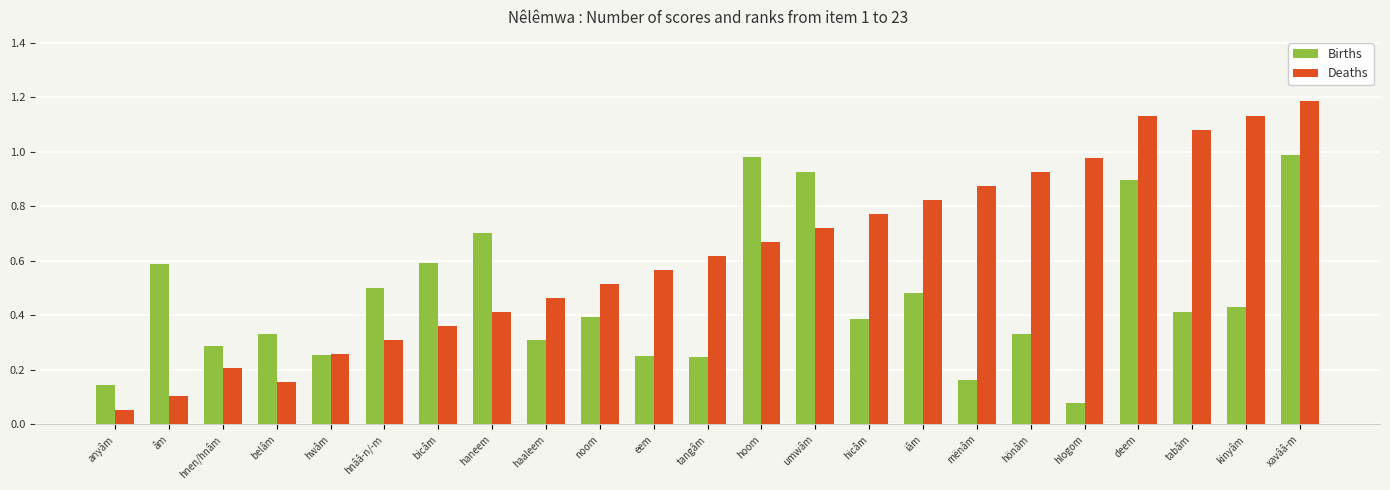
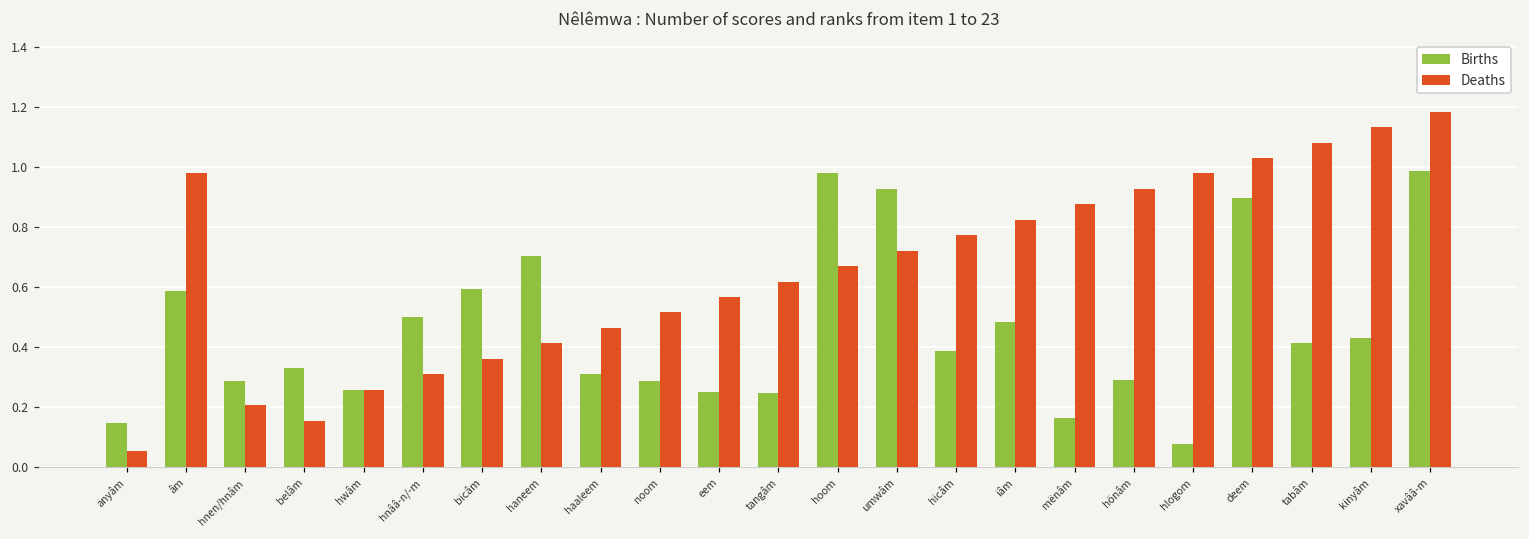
  {
    "Births": {
      "anyâm": 0.14,
      "âm": 0.59,
      "hnen/hnâm": 0.29,
      "belâm": 0.33,
      "hwâm": 0.26,
      "hnââ-n/-m": 0.50,
      "bicâm": 0.59,
      "haneem": 0.70,
      "haaleem": 0.31,
-     "noom": 0.39,
+     "noom": 0.29,
      "eem": 0.25,
      "tangâm": 0.25,
      "hoom": 0.98,
      "umwâm": 0.93,
      "hicâm": 0.39,
      "iâm": 0.48,
      "mënâm": 0.16,
-     "hönâm": 0.33,
+     "hönâm": 0.29,
      "hlogom": 0.08,
      "deem": 0.90,
      "tabâm": 0.41,
      "kinyâm": 0.43,
      "xavââ-m": 0.99
    },
    "Deaths": {
      "anyâm": 0.05,
-     "âm": 0.10,
+     "âm": 0.98,
      "hnen/hnâm": 0.21,
      "belâm": 0.15,
      "hwâm": 0.26,
      "hnââ-n/-m": 0.31,
      "bicâm": 0.36,
      "haneem": 0.41,
      "haaleem": 0.46,
      "noom": 0.52,
      "eem": 0.57,
      "tangâm": 0.62,
      "hoom": 0.67,
      "umwâm": 0.72,
      "hicâm": 0.77,
      "iâm": 0.82,
      "mënâm": 0.88,
      "hönâm": 0.93,
      "hlogom": 0.98,
-     "deem": 1.13,
+     "deem": 1.03,
      "tabâm": 1.08,
      "kinyâm": 1.13,
      "xavââ-m": 1.19
    }
  }
